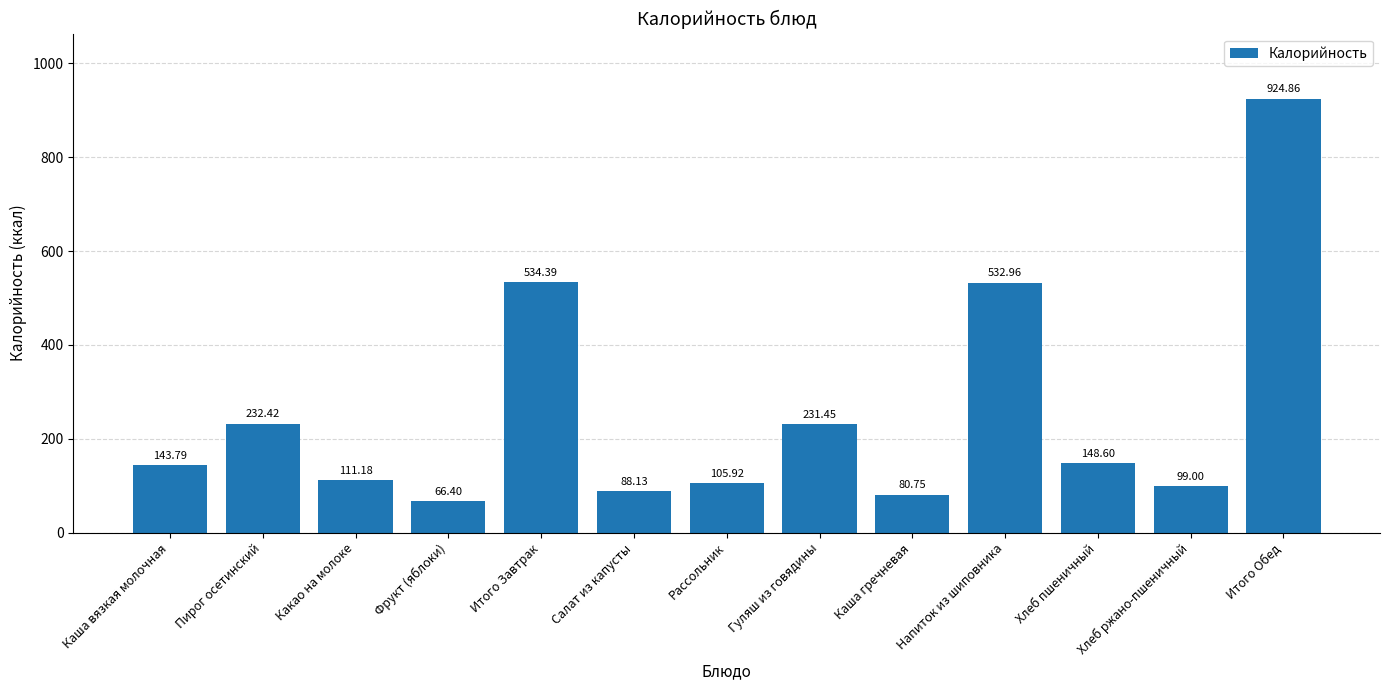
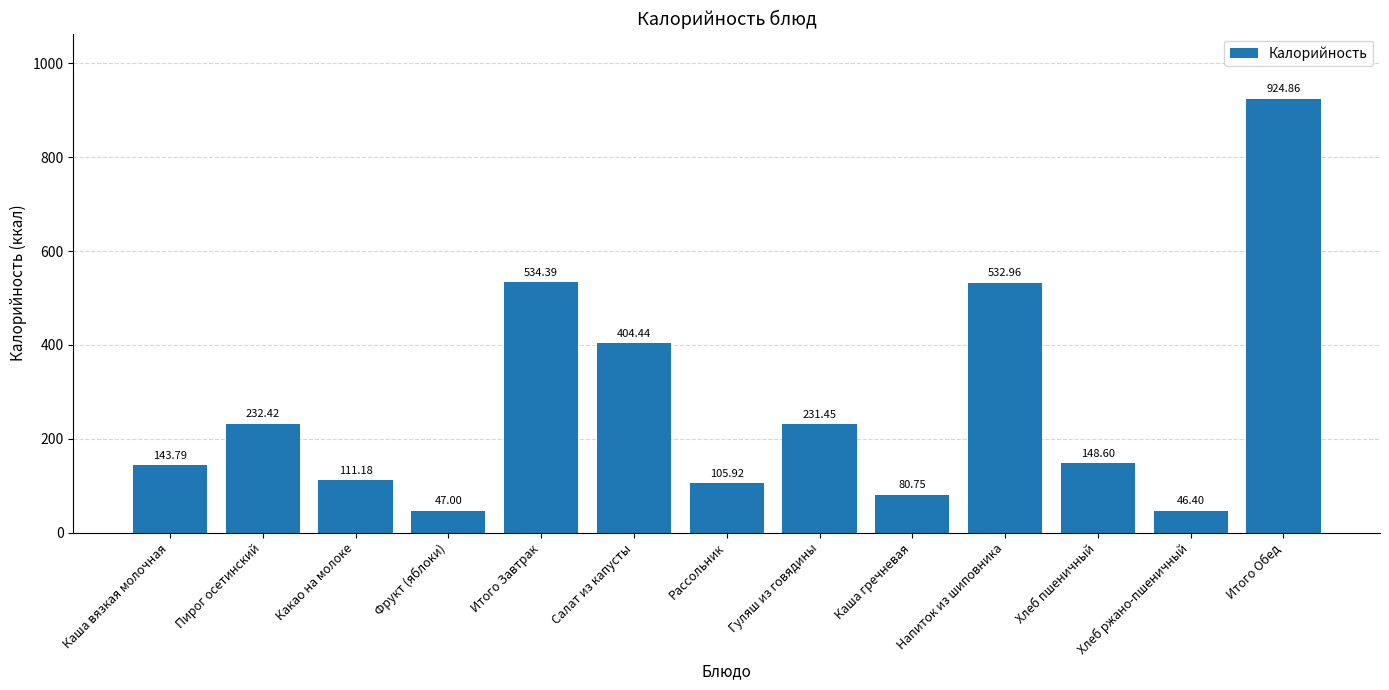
  {
    "Каша вязкая молочная": 143.79,
    "Пирог осетинский": 232.42,
    "Какао на молоке": 111.18,
-   "Фрукт (яблоки)": 66.40,
+   "Фрукт (яблоки)": 47.00,
    "Итого Завтрак": 534.39,
-   "Салат из капусты": 88.13,
+   "Салат из капусты": 404.44,
    "Рассольник": 105.92,
    "Гуляш из говядины": 231.45,
    "Каша гречневая": 80.75,
    "Напиток из шиповника": 532.96,
    "Хлеб пшеничный": 148.60,
-   "Хлеб ржано-пшеничный": 99.00,
+   "Хлеб ржано-пшеничный": 46.40,
    "Итого Обед": 924.86
  }
